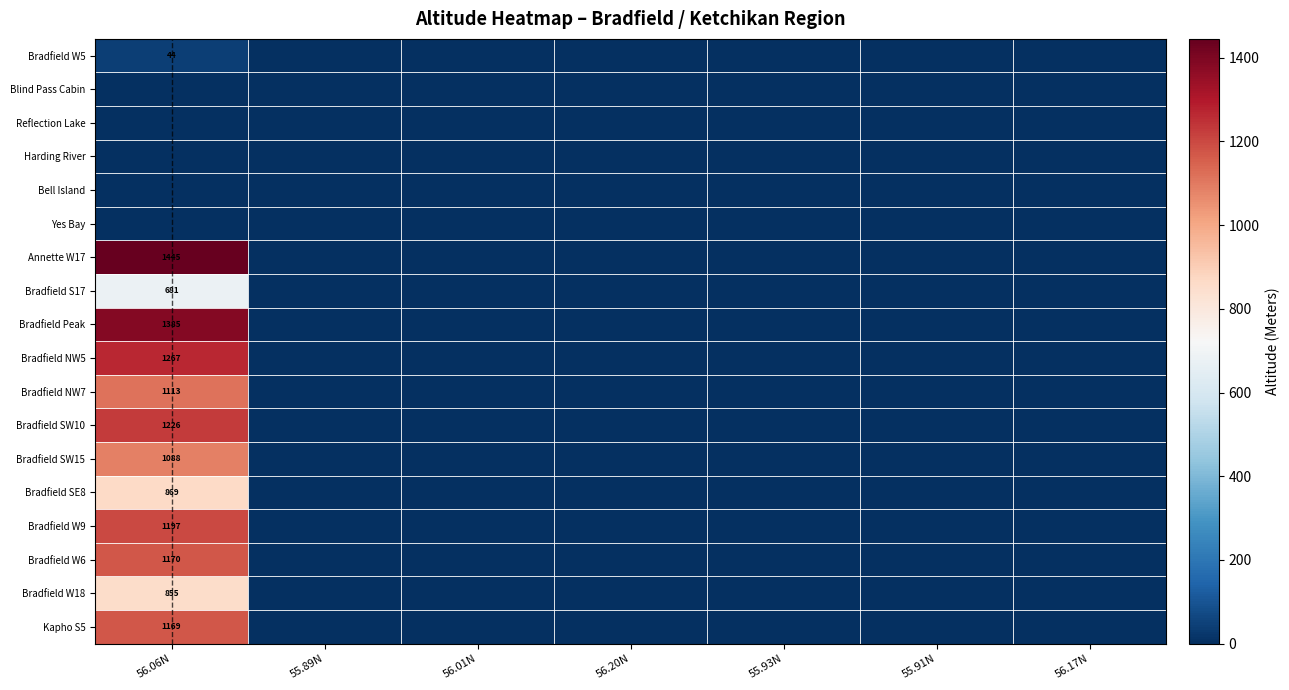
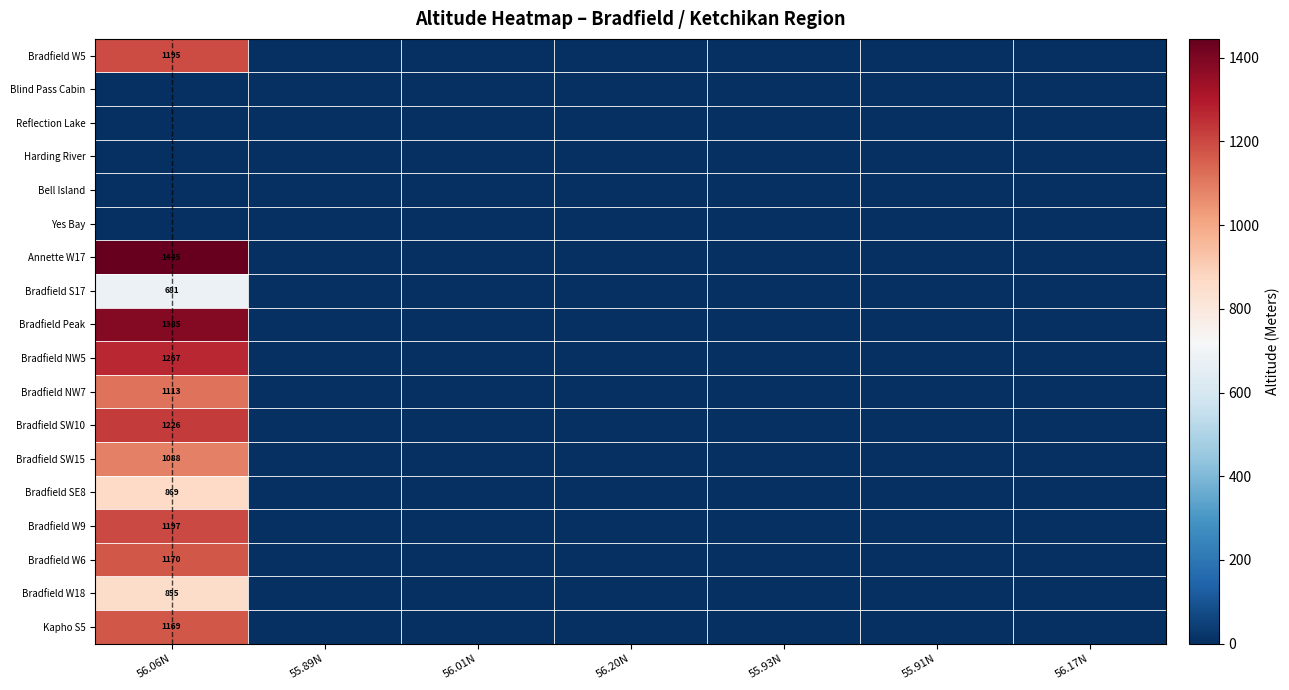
  {
    "Bradfield W5": {
-     "56.06N": 44
+     "56.06N": 1195
    },
    "Annette W17": {
      "56.06N": 1445
    },
    "Bradfield S17": {
      "56.06N": 681
    },
    "Bradfield Peak": {
      "56.06N": 1385
    },
    "Bradfield NW5": {
      "56.06N": 1267
    },
    "Bradfield NW7": {
      "56.06N": 1113
    },
    "Bradfield SW10": {
      "56.06N": 1226
    },
    "Bradfield SW15": {
      "56.06N": 1088
    },
    "Bradfield SE8": {
      "56.06N": 869
    },
    "Bradfield W9": {
      "56.06N": 1197
    },
    "Bradfield W6": {
      "56.06N": 1170
    },
    "Bradfield W18": {
      "56.06N": 855
    },
    "Kapho S5": {
      "56.06N": 1169
    }
  }
